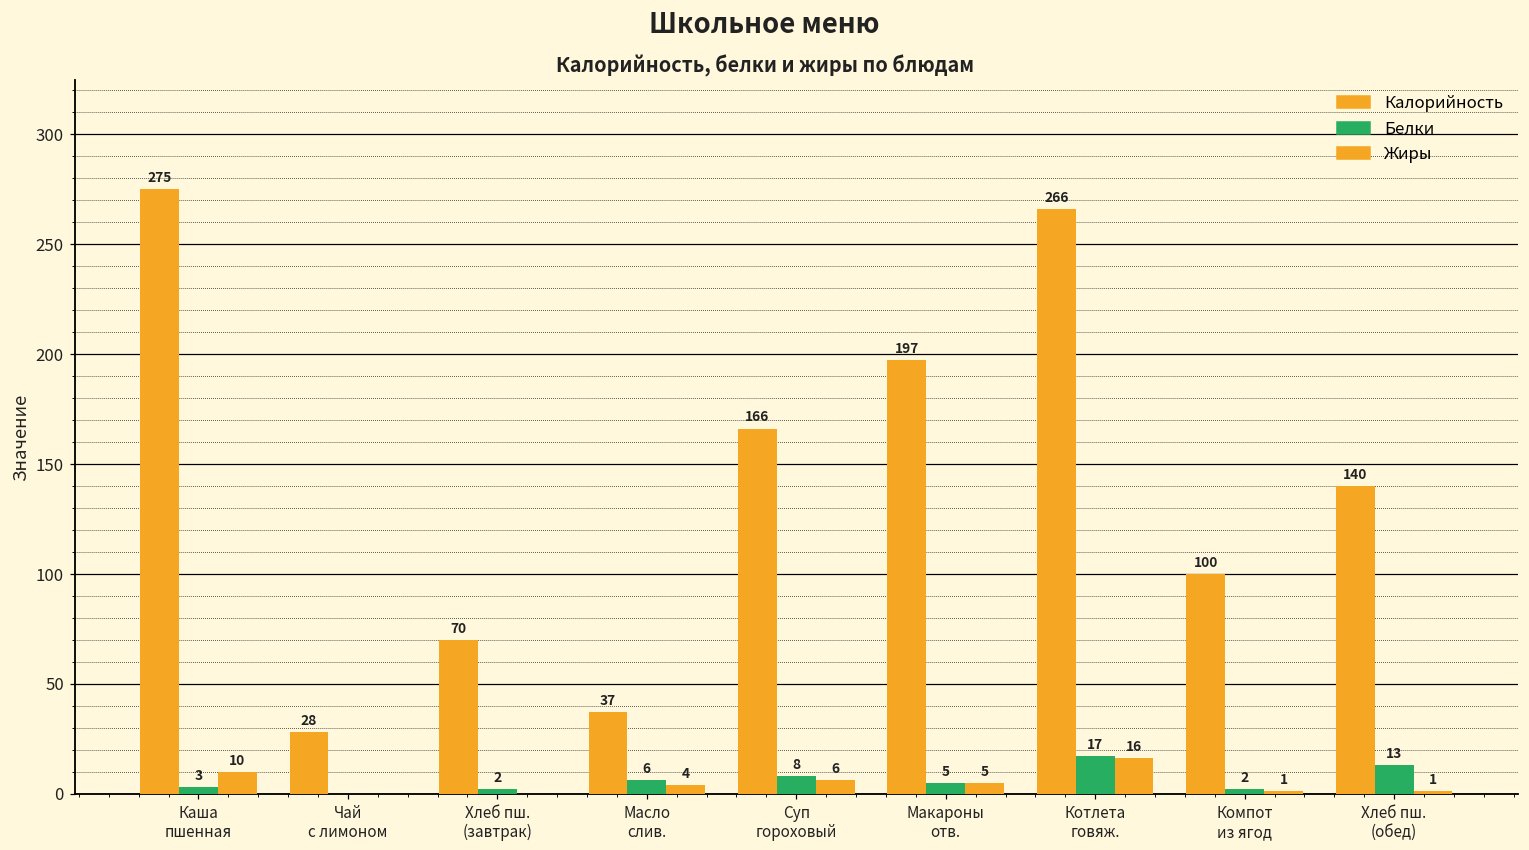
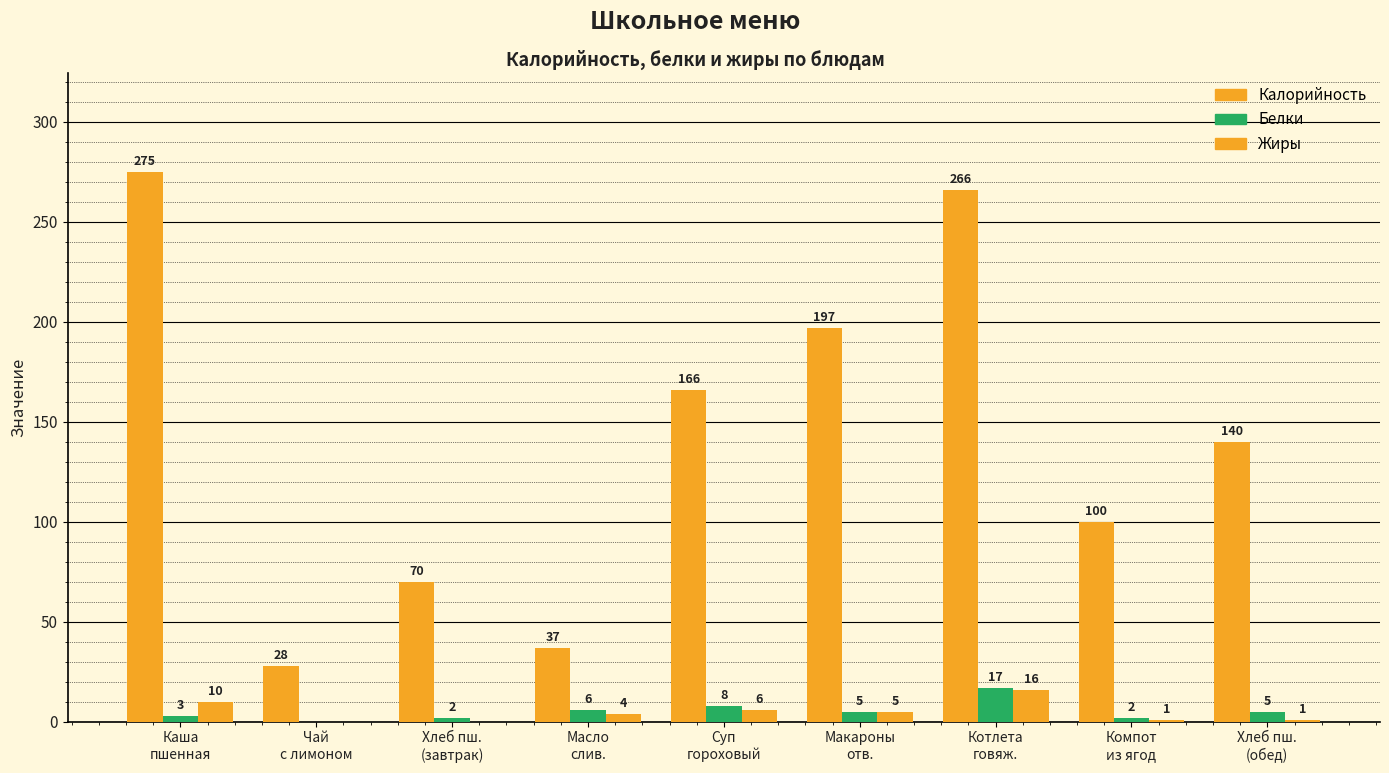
  {
    "Белки": {
      "Каша пшенная": 3,
      "Хлеб пш. (завтрак)": 2,
      "Масло слив.": 6,
      "Суп гороховый": 8,
      "Макароны отв.": 5,
      "Котлета говяж.": 17,
      "Компот из ягод": 2,
-     "Хлеб пш. (обед)": 13
+     "Хлеб пш. (обед)": 5
    }
  }
